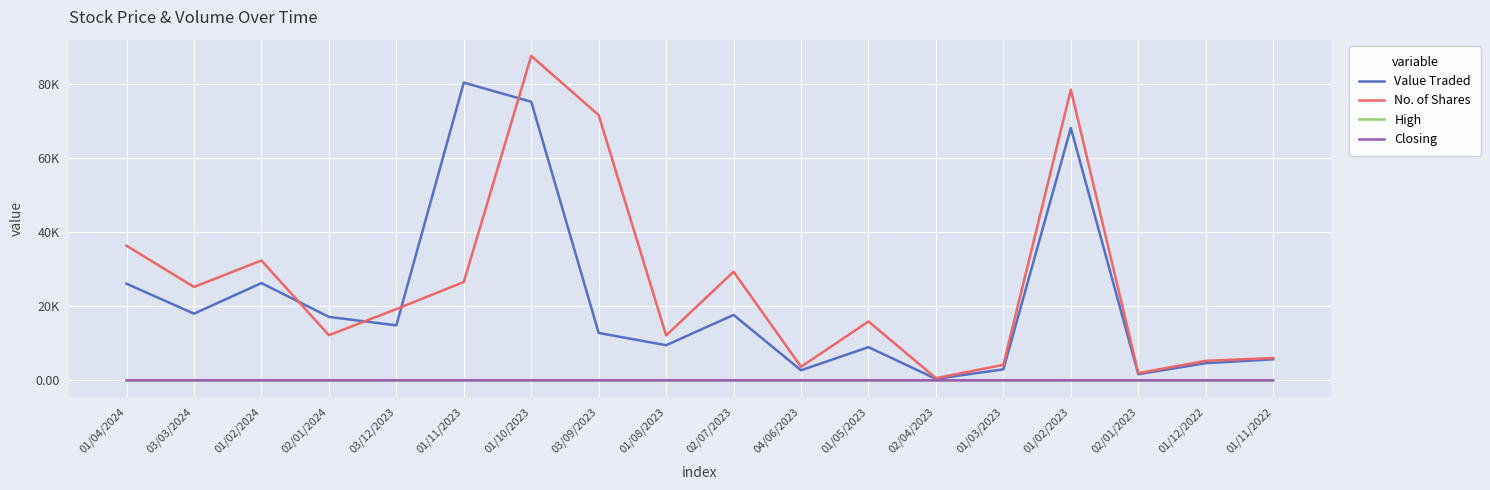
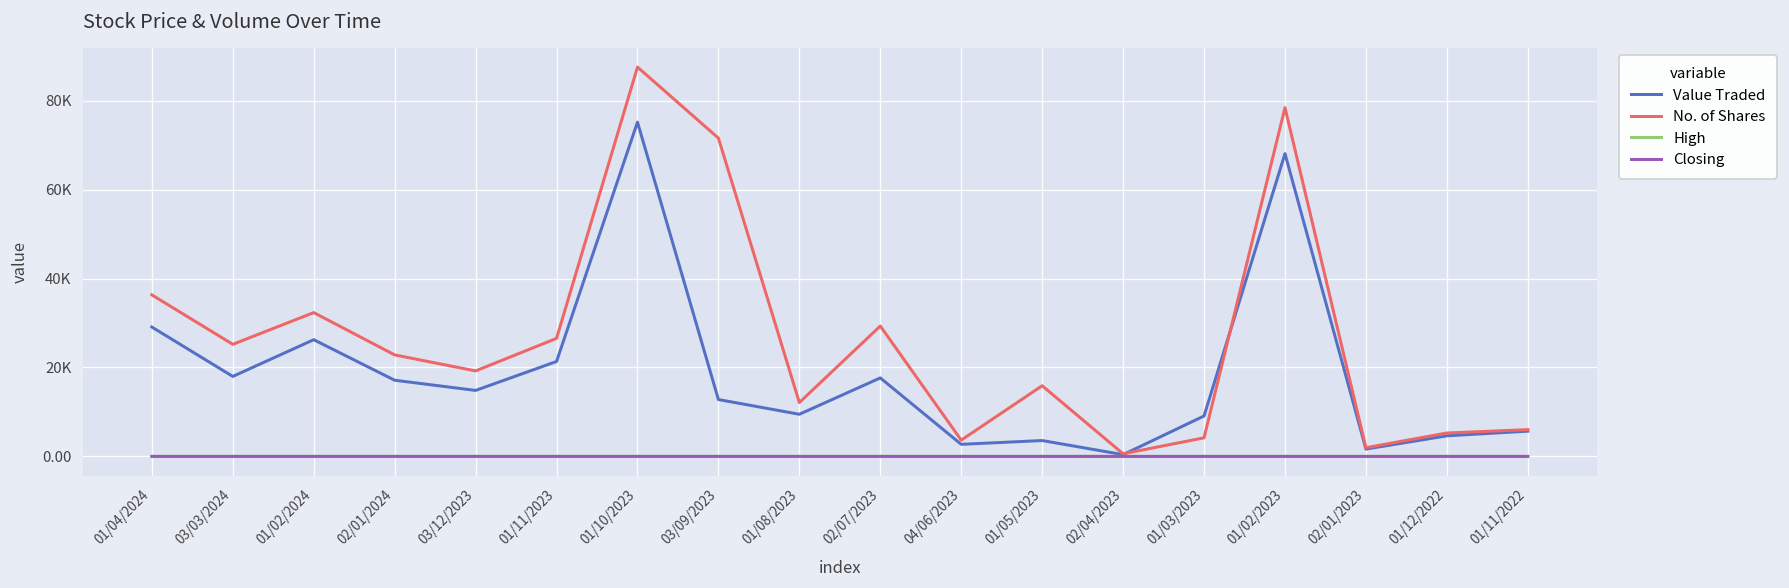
  {
    "Value Traded": {
-     "01/04/2024": 26000,
+     "01/04/2024": 29000,
      "03/03/2024": 18000,
      "01/02/2024": 26000,
      "02/01/2024": 17000,
      "03/12/2023": 15000,
-     "01/11/2023": 80000,
+     "01/11/2023": 21000,
      "01/10/2023": 75000,
      "03/09/2023": 13000,
      "01/08/2023": 9000,
      "02/07/2023": 18000,
      "04/06/2023": 3000,
-     "01/05/2023": 9000,
-     "01/03/2023": 3000,
+     "01/05/2023": 4000,
+     "01/03/2023": 9000,
      "01/02/2023": 68000
    },
    "No. of Shares": {
      "01/04/2024": 36000,
      "03/03/2024": 25000,
      "01/02/2024": 32000,
-     "02/01/2024": 12000,
+     "02/01/2024": 23000,
      "03/12/2023": 19000,
      "01/11/2023": 27000,
      "01/10/2023": 88000,
      "03/09/2023": 72000,
      "01/08/2023": 12000,
      "02/07/2023": 29000,
      "04/06/2023": 4000,
      "01/05/2023": 16000,
      "01/03/2023": 4000,
      "01/02/2023": 78000
    },
    "Closing": {
      "01/04/2024": 0,
      "03/03/2024": 0,
      "01/02/2024": 0,
      "02/01/2024": 0,
      "03/12/2023": 0,
      "01/11/2023": 0,
      "01/10/2023": 0,
      "03/09/2023": 0,
      "01/08/2023": 0,
      "02/07/2023": 0,
      "04/06/2023": 0,
      "01/05/2023": 0,
      "01/03/2023": 0,
      "01/02/2023": 0,
      "02/01/2023": 0,
      "01/12/2022": 0,
      "01/11/2022": 0
    }
  }
